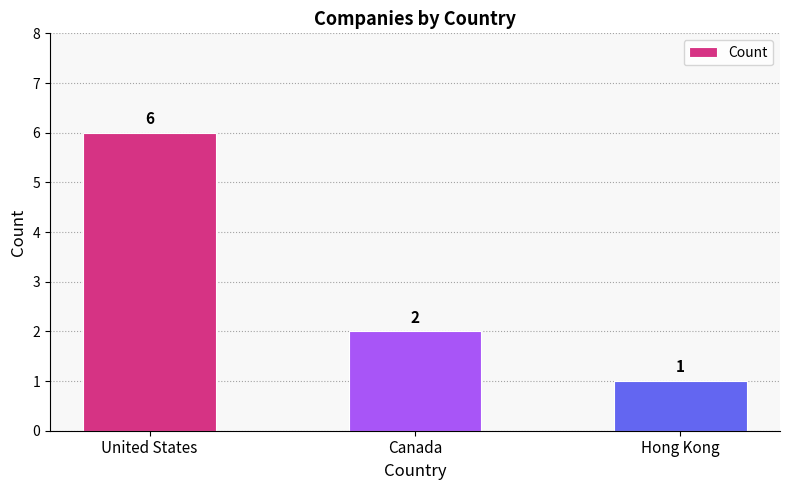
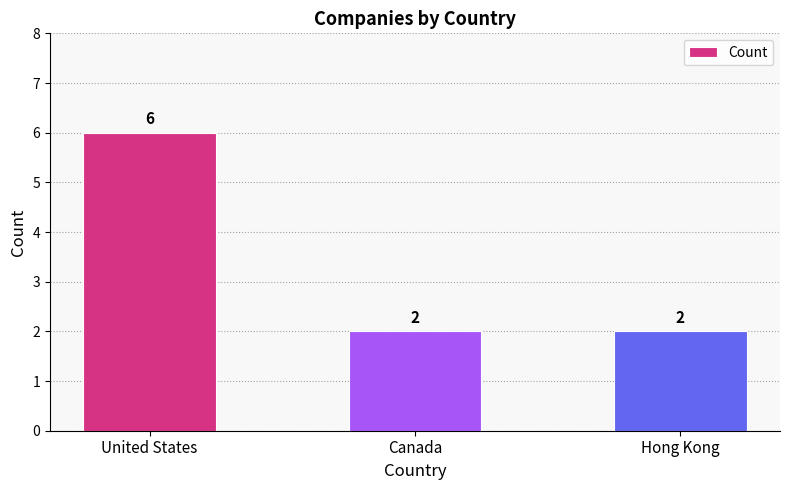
  {
    "United States": 6,
    "Canada": 2,
-   "Hong Kong": 1
+   "Hong Kong": 2
  }
